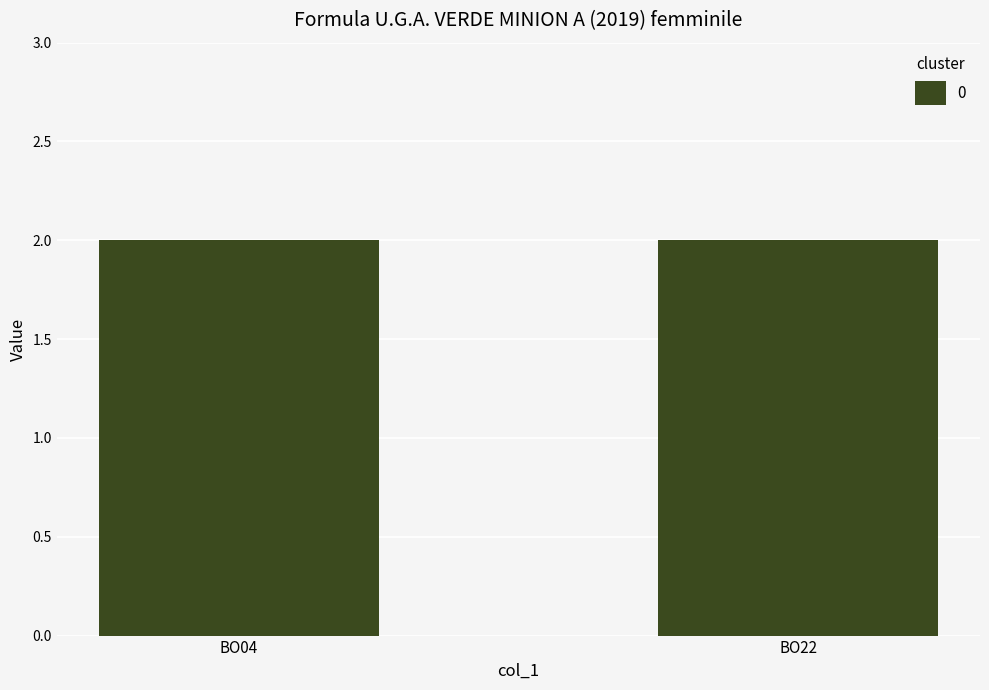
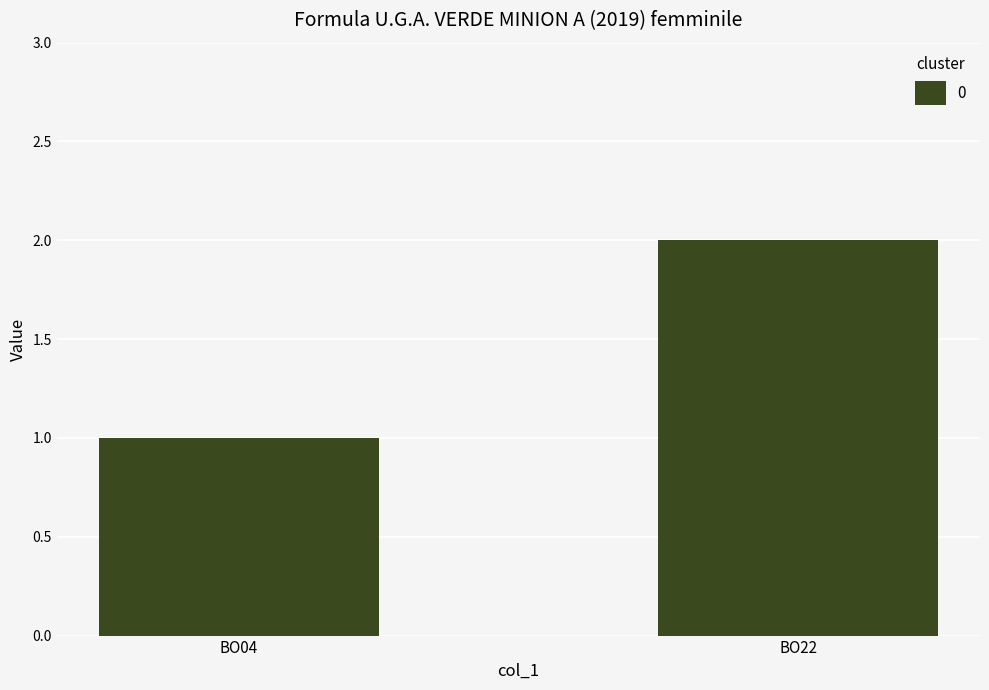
  {
-   "BO04": 2,
+   "BO04": 1,
    "BO22": 2
  }
